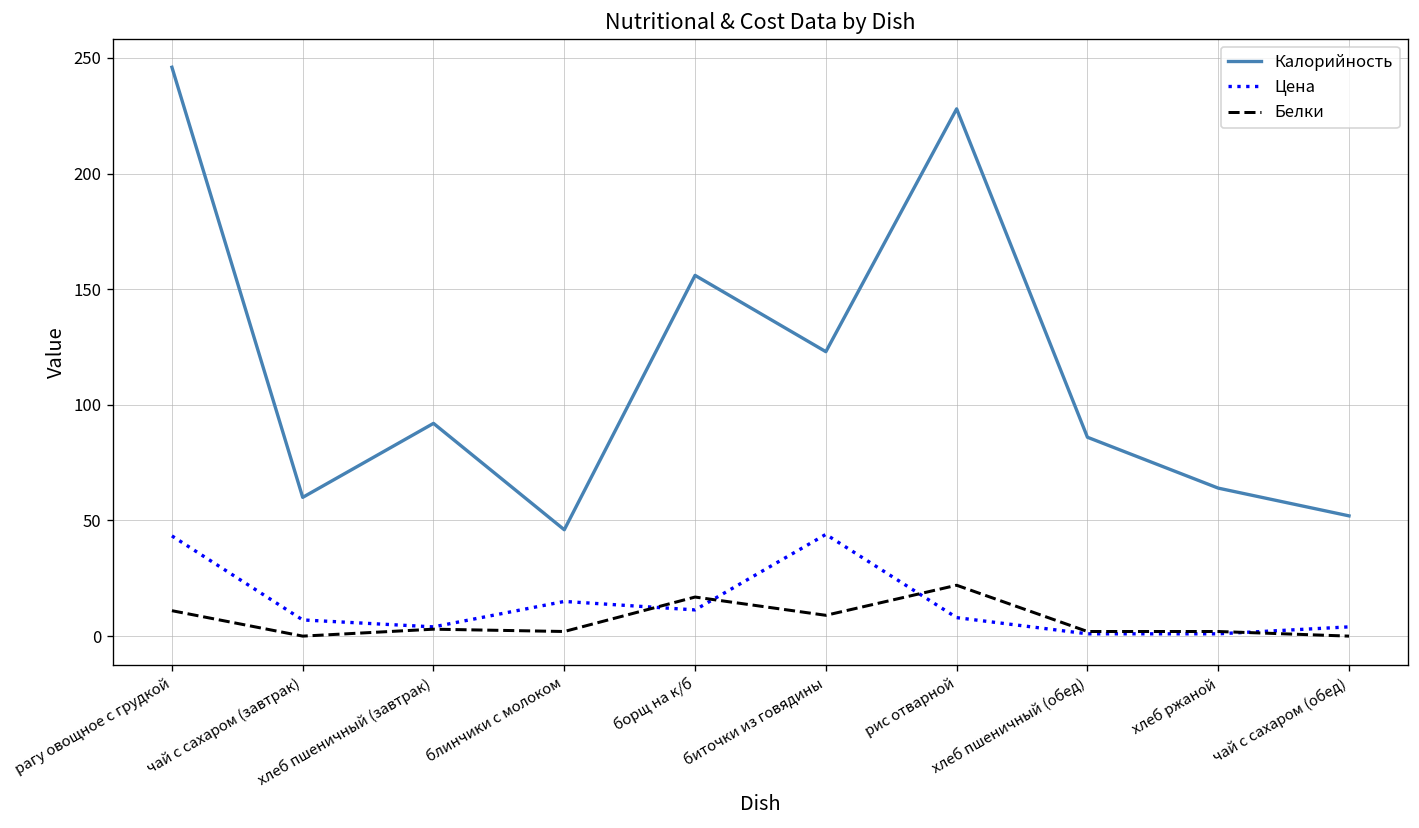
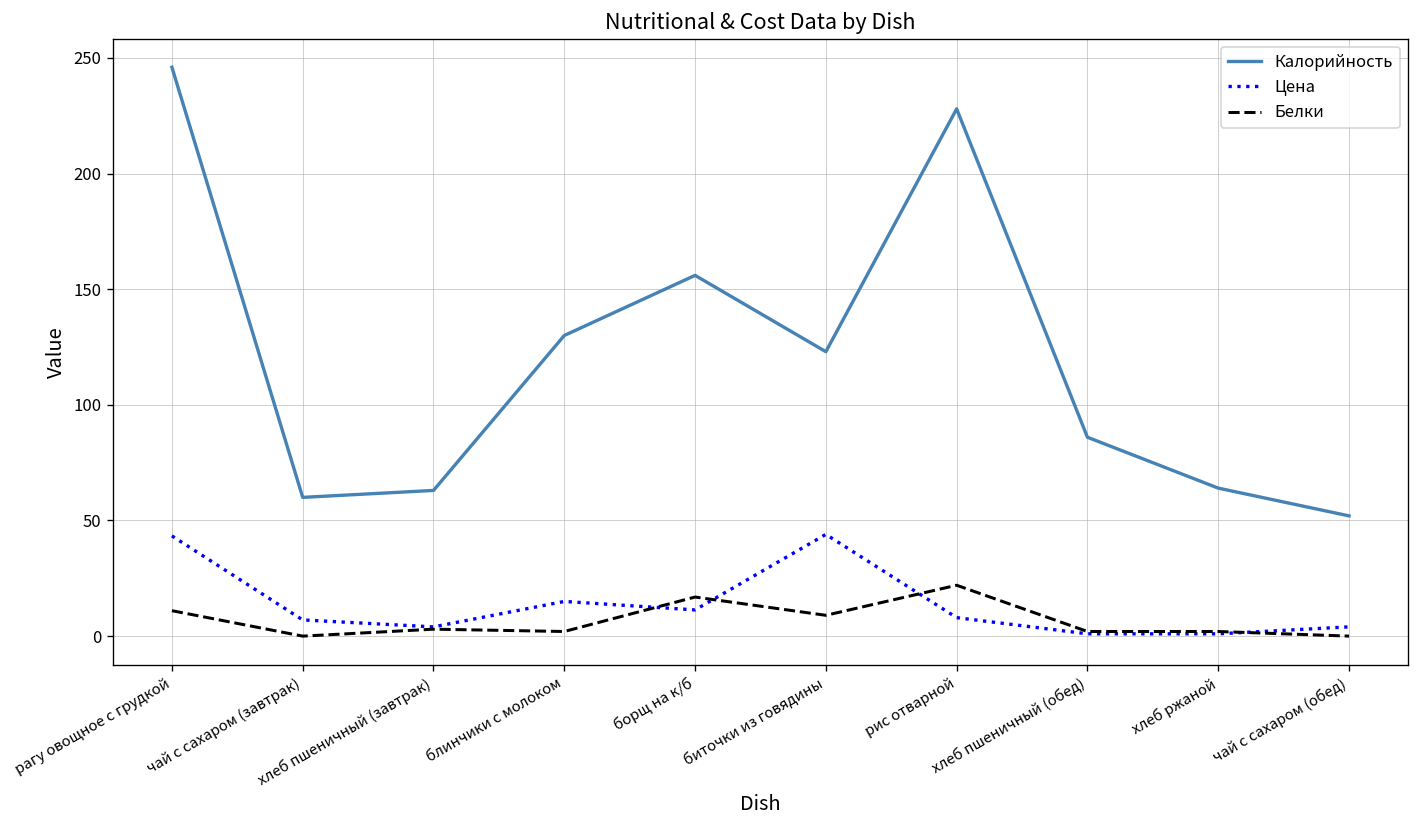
  {
    "Калорийность": {
      "рагу овощное с грудкой": 246,
      "чай с сахаром (завтрак)": 60,
-     "хлеб пшеничный (завтрак)": 92,
-     "блинчики с молоком": 46,
+     "хлеб пшеничный (завтрак)": 63,
+     "блинчики с молоком": 130,
      "борщ на к/б": 156,
      "биточки из говядины": 123,
      "рис отварной": 228,
      "хлеб пшеничный (обед)": 86,
      "хлеб ржаной": 64,
      "чай с сахаром (обед)": 52
    },
    "Цена": {
      "рагу овощное с грудкой": 43,
      "чай с сахаром (завтрак)": 7,
      "блинчики с молоком": 15,
      "борщ на к/б": 11,
      "биточки из говядины": 44,
      "рис отварной": 8,
      "чай с сахаром (обед)": 4
    },
    "Белки": {
      "рагу овощное с грудкой": 11,
      "чай с сахаром (завтрак)": 0,
      "блинчики с молоком": 2,
      "борщ на к/б": 17,
      "биточки из говядины": 9,
      "рис отварной": 22,
      "чай с сахаром (обед)": 0
    }
  }
